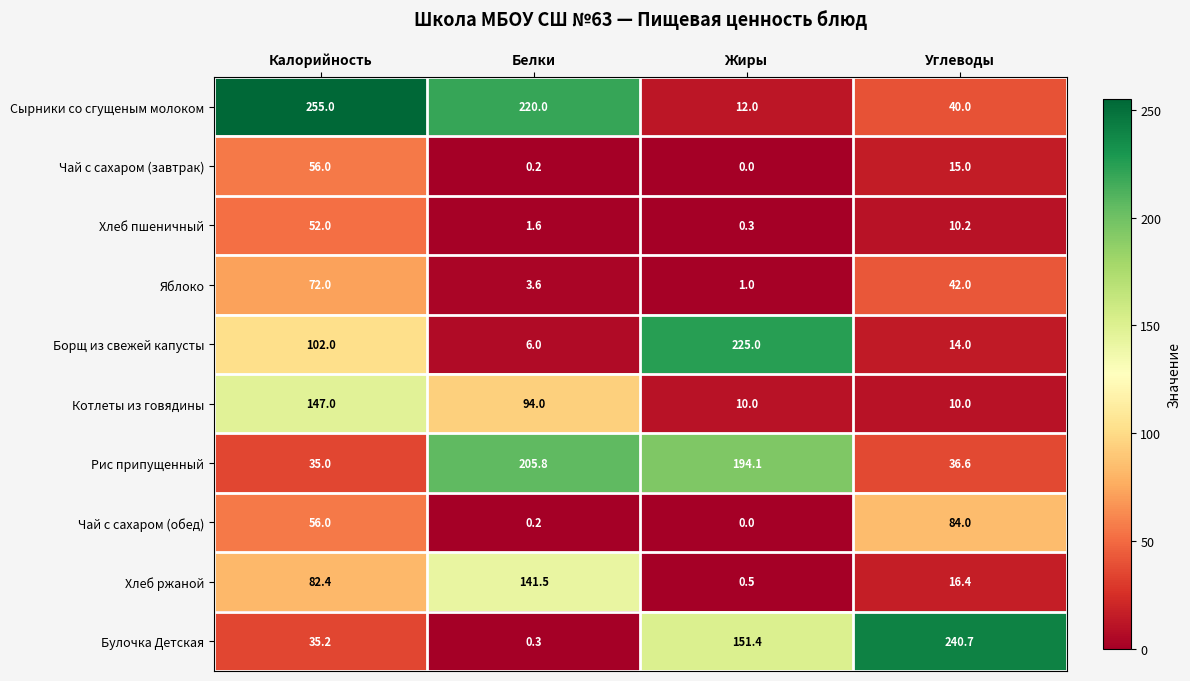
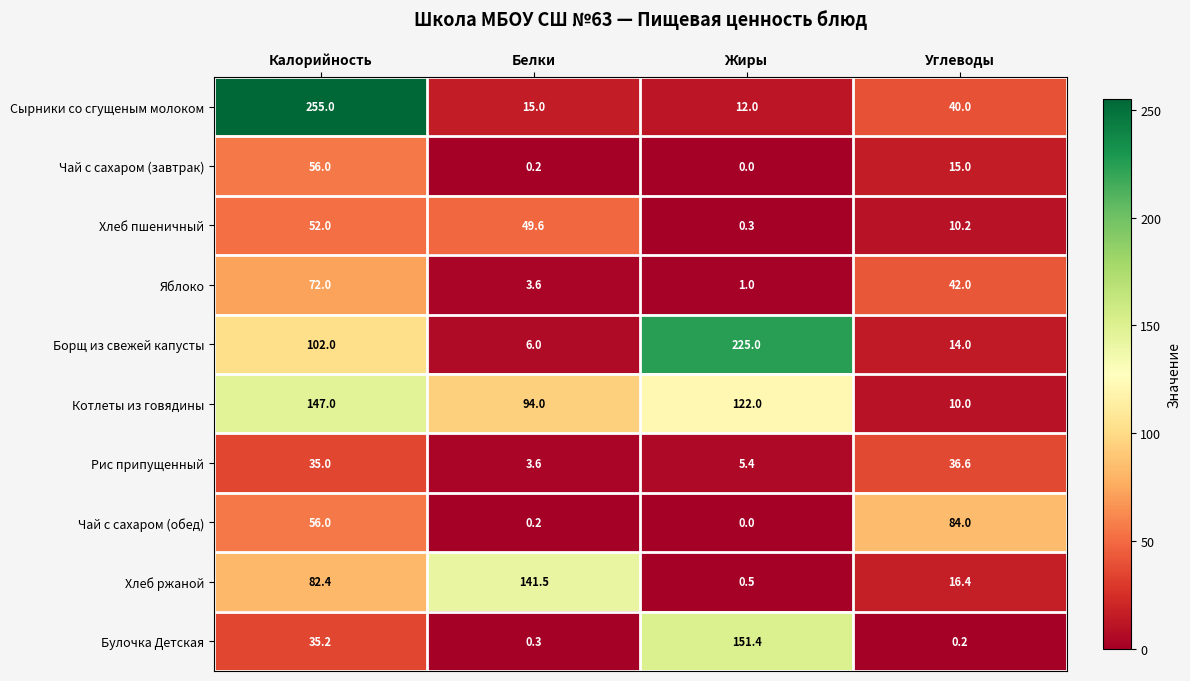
  {
    "Сырники со сгущеным молоком": {
      "Калорийность": 255.0,
-     "Белки": 220.0,
+     "Белки": 15.0,
      "Жиры": 12.0,
      "Углеводы": 40.0
    },
    "Чай с сахаром (завтрак)": {
      "Калорийность": 56.0,
      "Белки": 0.2,
      "Жиры": 0.0,
      "Углеводы": 15.0
    },
    "Хлеб пшеничный": {
      "Калорийность": 52.0,
-     "Белки": 1.6,
+     "Белки": 49.6,
      "Жиры": 0.3,
      "Углеводы": 10.2
    },
    "Яблоко": {
      "Калорийность": 72.0,
      "Белки": 3.6,
      "Жиры": 1.0,
      "Углеводы": 42.0
    },
    "Борщ из свежей капусты": {
      "Калорийность": 102.0,
      "Белки": 6.0,
      "Жиры": 225.0,
      "Углеводы": 14.0
    },
    "Котлеты из говядины": {
      "Калорийность": 147.0,
      "Белки": 94.0,
-     "Жиры": 10.0,
+     "Жиры": 122.0,
      "Углеводы": 10.0
    },
    "Рис припущенный": {
      "Калорийность": 35.0,
-     "Белки": 205.8,
-     "Жиры": 194.1,
+     "Белки": 3.6,
+     "Жиры": 5.4,
      "Углеводы": 36.6
    },
    "Чай с сахаром (обед)": {
      "Калорийность": 56.0,
      "Белки": 0.2,
      "Жиры": 0.0,
      "Углеводы": 84.0
    },
    "Хлеб ржаной": {
      "Калорийность": 82.4,
      "Белки": 141.5,
      "Жиры": 0.5,
      "Углеводы": 16.4
    },
    "Булочка Детская": {
      "Калорийность": 35.2,
      "Белки": 0.3,
      "Жиры": 151.4,
-     "Углеводы": 240.7
+     "Углеводы": 0.2
    }
  }
